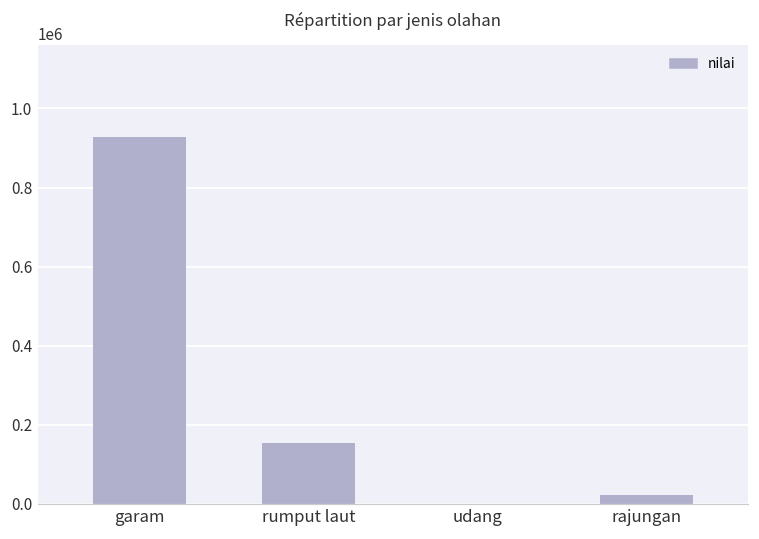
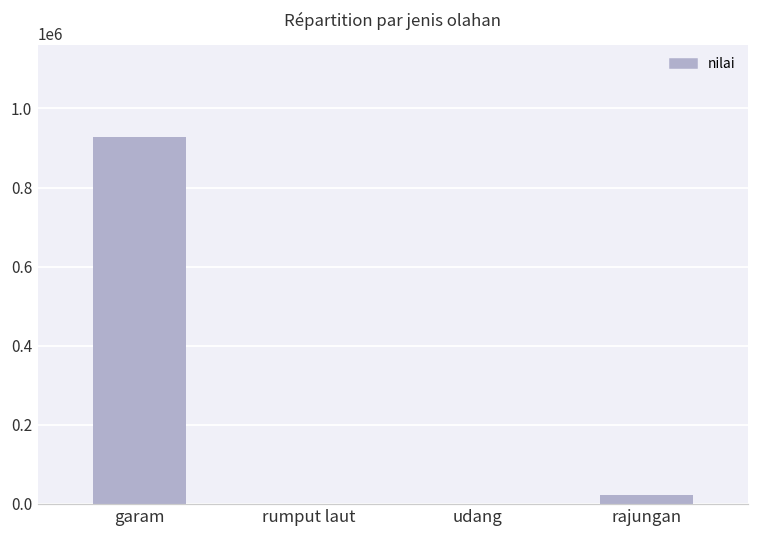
  {
    "garam": 930000,
-   "rumput laut": 150000,
+   "rumput laut": 0,
    "udang": 0,
    "rajungan": 20000
  }
